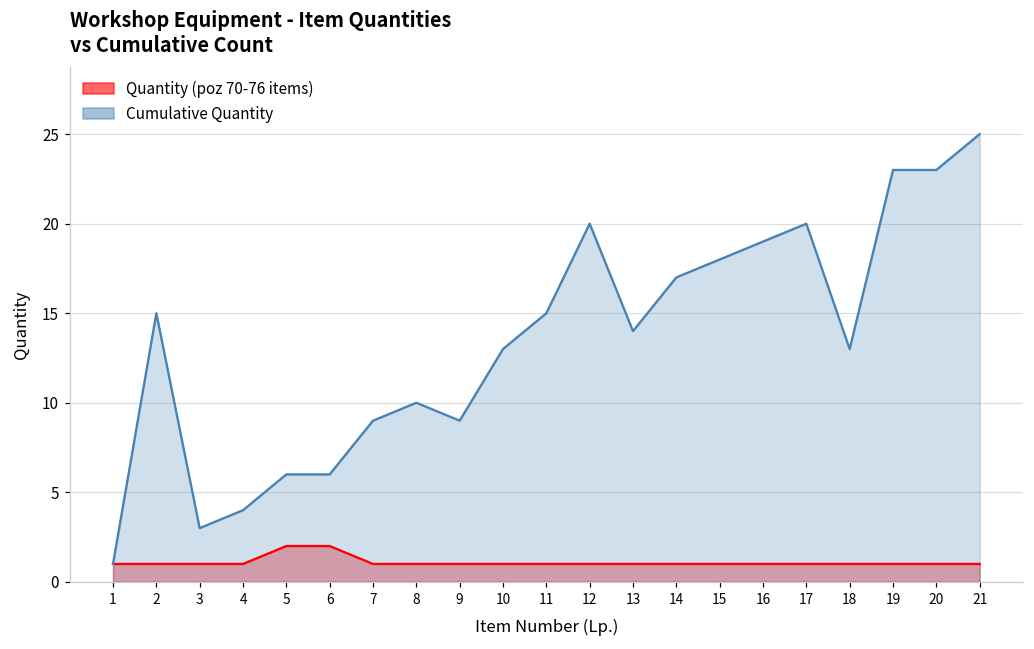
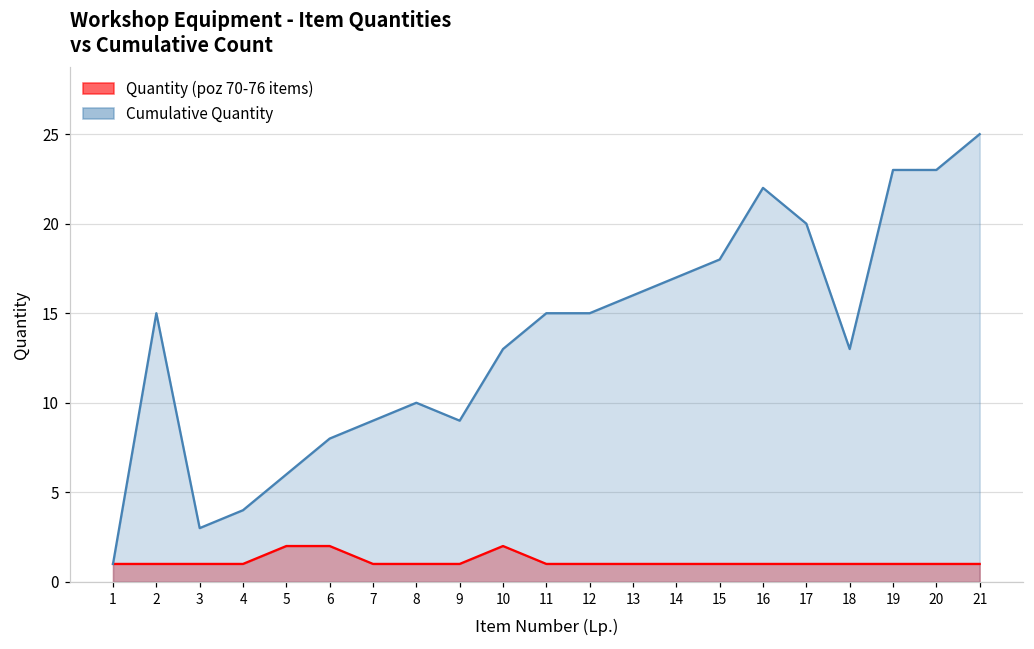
  {
    "Quantity (poz 70-76 items)": {
      "2": 1,
      "3": 1,
      "4": 1,
      "5": 2,
      "6": 2,
      "7": 1,
      "8": 1,
      "9": 1,
-     "10": 1,
+     "10": 2,
      "11": 1,
      "12": 1,
      "13": 1,
      "14": 1,
      "15": 1,
      "16": 1,
      "17": 1,
      "18": 1,
      "19": 1,
      "20": 1,
      "21": 1
    },
    "Cumulative Quantity": {
      "2": 15,
      "3": 3,
      "4": 4,
      "5": 6,
-     "6": 6,
+     "6": 8,
      "7": 9,
      "8": 10,
      "9": 9,
      "10": 13,
      "11": 15,
-     "12": 20,
-     "13": 14,
+     "12": 15,
+     "13": 16,
      "14": 17,
      "15": 18,
-     "16": 19,
+     "16": 22,
      "17": 20,
      "18": 13,
      "19": 23,
      "20": 23,
      "21": 25
    }
  }
